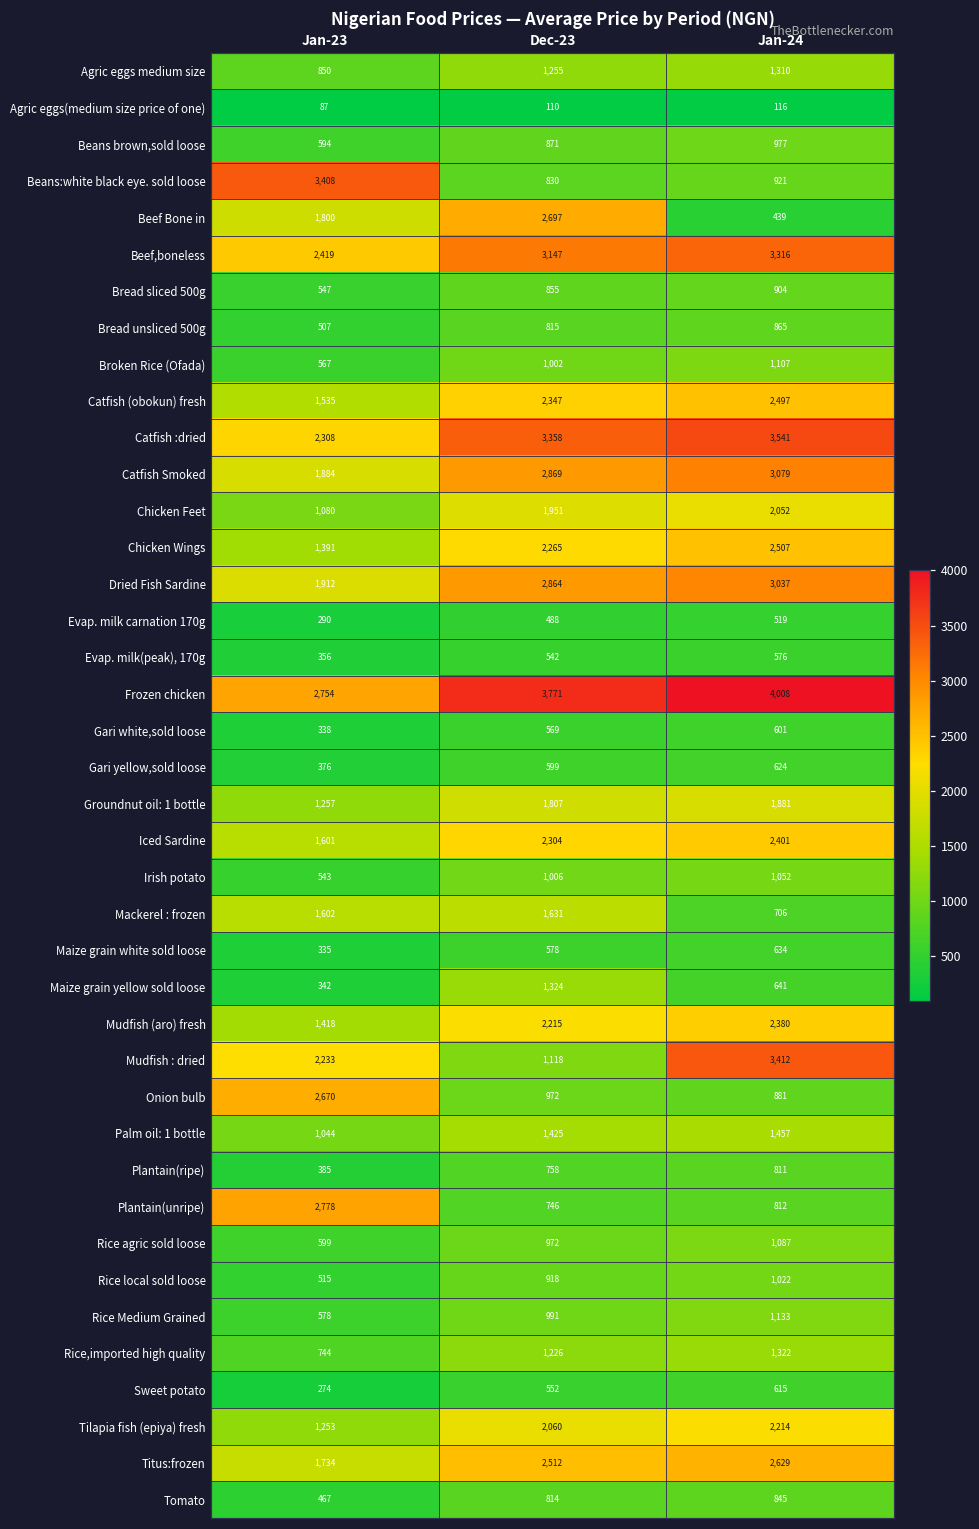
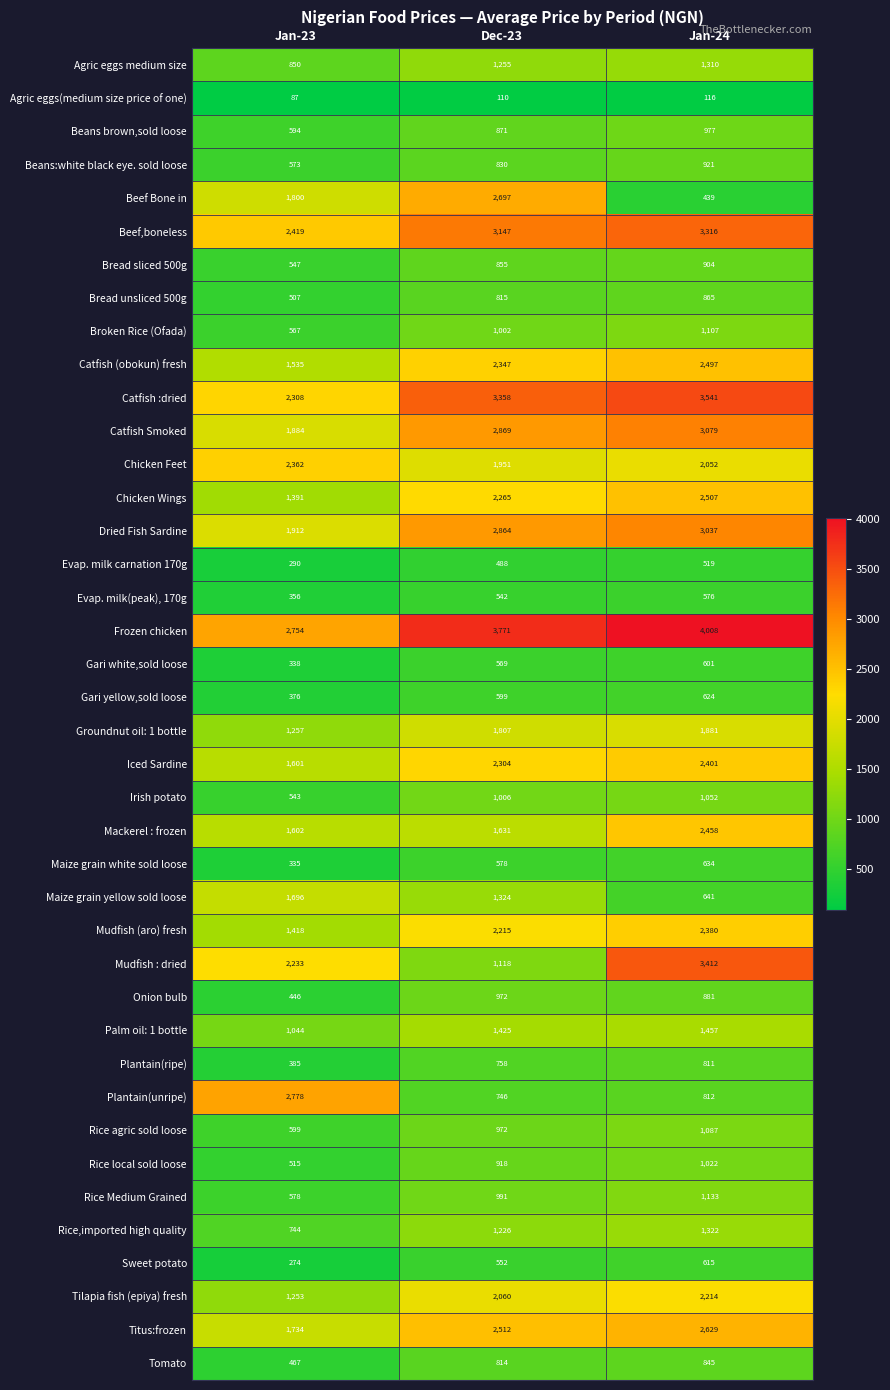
  {
    "Agric eggs medium size": {
      "Jan-23": "850",
      "Dec-23": "1,255",
      "Jan-24": "1,310"
    },
    "Agric eggs(medium size price of one)": {
      "Jan-23": "87",
      "Dec-23": "110",
      "Jan-24": "116"
    },
    "Beans brown,sold loose": {
      "Jan-23": "594",
      "Dec-23": "871",
      "Jan-24": "977"
    },
    "Beans:white black eye. sold loose": {
-     "Jan-23": "3,408",
+     "Jan-23": "573",
      "Dec-23": "830",
      "Jan-24": "921"
    },
    "Beef Bone in": {
      "Jan-23": "1,800",
      "Dec-23": "2,697",
      "Jan-24": "439"
    },
    "Beef,boneless": {
      "Jan-23": "2,419",
      "Dec-23": "3,147",
      "Jan-24": "3,316"
    },
    "Bread sliced 500g": {
      "Jan-23": "547",
      "Dec-23": "855",
      "Jan-24": "904"
    },
    "Bread unsliced 500g": {
      "Jan-23": "507",
      "Dec-23": "815",
      "Jan-24": "865"
    },
    "Broken Rice (Ofada)": {
      "Jan-23": "567",
      "Dec-23": "1,002",
      "Jan-24": "1,107"
    },
    "Catfish (obokun) fresh": {
      "Jan-23": "1,535",
      "Dec-23": "2,347",
      "Jan-24": "2,497"
    },
    "Catfish :dried": {
      "Jan-23": "2,308",
      "Dec-23": "3,358",
      "Jan-24": "3,541"
    },
    "Catfish Smoked": {
      "Jan-23": "1,884",
      "Dec-23": "2,869",
      "Jan-24": "3,079"
    },
    "Chicken Feet": {
-     "Jan-23": "1,080",
+     "Jan-23": "2,362",
      "Dec-23": "1,951",
      "Jan-24": "2,052"
    },
    "Chicken Wings": {
      "Jan-23": "1,391",
      "Dec-23": "2,265",
      "Jan-24": "2,507"
    },
    "Dried Fish Sardine": {
      "Jan-23": "1,912",
      "Dec-23": "2,864",
      "Jan-24": "3,037"
    },
    "Evap. milk carnation 170g": {
      "Jan-23": "290",
      "Dec-23": "488",
      "Jan-24": "519"
    },
    "Evap. milk(peak), 170g": {
      "Jan-23": "356",
      "Dec-23": "542",
      "Jan-24": "576"
    },
    "Frozen chicken": {
      "Jan-23": "2,754",
      "Dec-23": "3,771",
      "Jan-24": "4,008"
    },
    "Gari white,sold loose": {
      "Jan-23": "338",
      "Dec-23": "569",
      "Jan-24": "601"
    },
    "Gari yellow,sold loose": {
      "Jan-23": "376",
      "Dec-23": "599",
      "Jan-24": "624"
    },
    "Groundnut oil: 1 bottle": {
      "Jan-23": "1,257",
      "Dec-23": "1,807",
      "Jan-24": "1,881"
    },
    "Iced Sardine": {
      "Jan-23": "1,601",
      "Dec-23": "2,304",
      "Jan-24": "2,401"
    },
    "Irish potato": {
      "Jan-23": "543",
      "Dec-23": "1,006",
      "Jan-24": "1,052"
    },
    "Mackerel : frozen": {
      "Jan-23": "1,602",
      "Dec-23": "1,631",
-     "Jan-24": "706"
+     "Jan-24": "2,458"
    },
    "Maize grain white sold loose": {
      "Jan-23": "335",
      "Dec-23": "578",
      "Jan-24": "634"
    },
    "Maize grain yellow sold loose": {
-     "Jan-23": "342",
+     "Jan-23": "1,696",
      "Dec-23": "1,324",
      "Jan-24": "641"
    },
    "Mudfish (aro) fresh": {
      "Jan-23": "1,418",
      "Dec-23": "2,215",
      "Jan-24": "2,380"
    },
    "Mudfish : dried": {
      "Jan-23": "2,233",
      "Dec-23": "1,118",
      "Jan-24": "3,412"
    },
    "Onion bulb": {
-     "Jan-23": "2,670",
+     "Jan-23": "446",
      "Dec-23": "972",
      "Jan-24": "881"
    },
    "Palm oil: 1 bottle": {
      "Jan-23": "1,044",
      "Dec-23": "1,425",
      "Jan-24": "1,457"
    },
    "Plantain(ripe)": {
      "Jan-23": "385",
      "Dec-23": "758",
      "Jan-24": "811"
    },
    "Plantain(unripe)": {
      "Jan-23": "2,778",
      "Dec-23": "746",
      "Jan-24": "812"
    },
    "Rice agric sold loose": {
      "Jan-23": "599",
      "Dec-23": "972",
      "Jan-24": "1,087"
    },
    "Rice local sold loose": {
      "Jan-23": "515",
      "Dec-23": "918",
      "Jan-24": "1,022"
    },
    "Rice Medium Grained": {
      "Jan-23": "578",
      "Dec-23": "991",
      "Jan-24": "1,133"
    },
    "Rice,imported high quality": {
      "Jan-23": "744",
      "Dec-23": "1,226",
      "Jan-24": "1,322"
    },
    "Sweet potato": {
      "Jan-23": "274",
      "Dec-23": "552",
      "Jan-24": "615"
    },
    "Tilapia fish (epiya) fresh": {
      "Jan-23": "1,253",
      "Dec-23": "2,060",
      "Jan-24": "2,214"
    },
    "Titus:frozen": {
      "Jan-23": "1,734",
      "Dec-23": "2,512",
      "Jan-24": "2,629"
    },
    "Tomato": {
      "Jan-23": "467",
      "Dec-23": "814",
      "Jan-24": "845"
    }
  }
